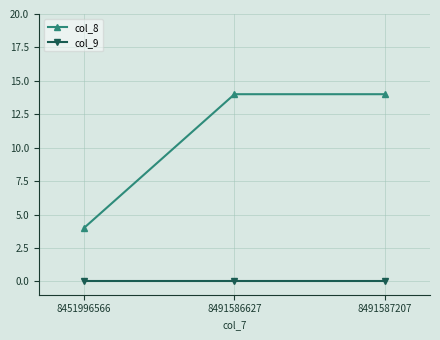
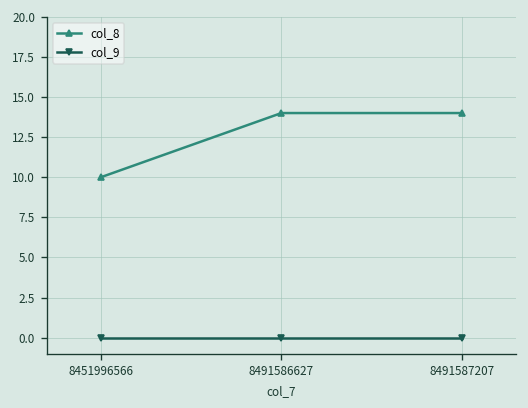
  {
    "col_8": {
-     "8451996566": 4,
+     "8451996566": 10,
      "8491586627": 14,
      "8491587207": 14
    },
    "col_9": {
      "8451996566": 0,
      "8491586627": 0,
      "8491587207": 0
    }
  }
